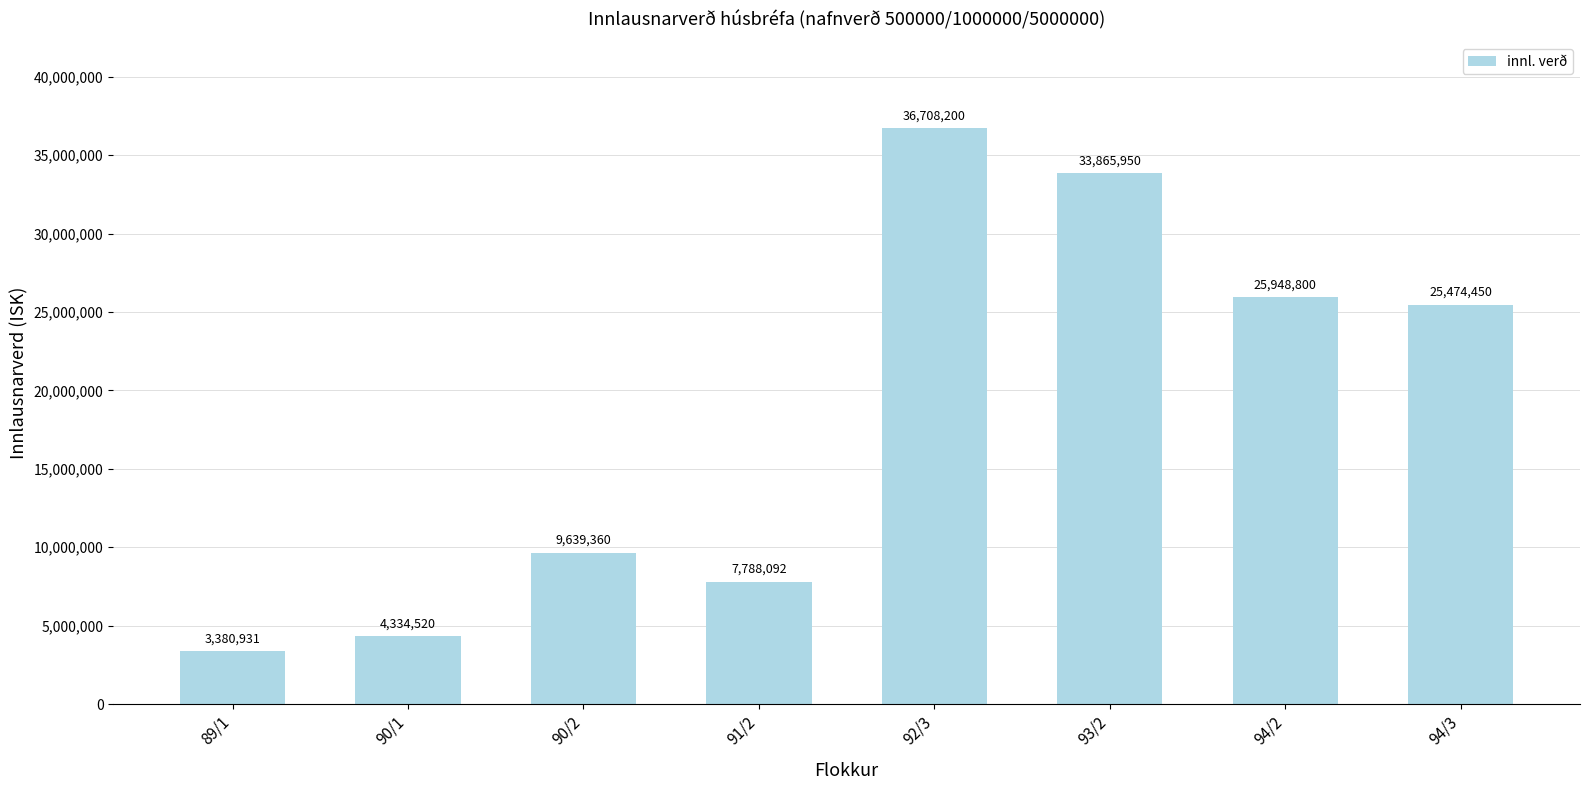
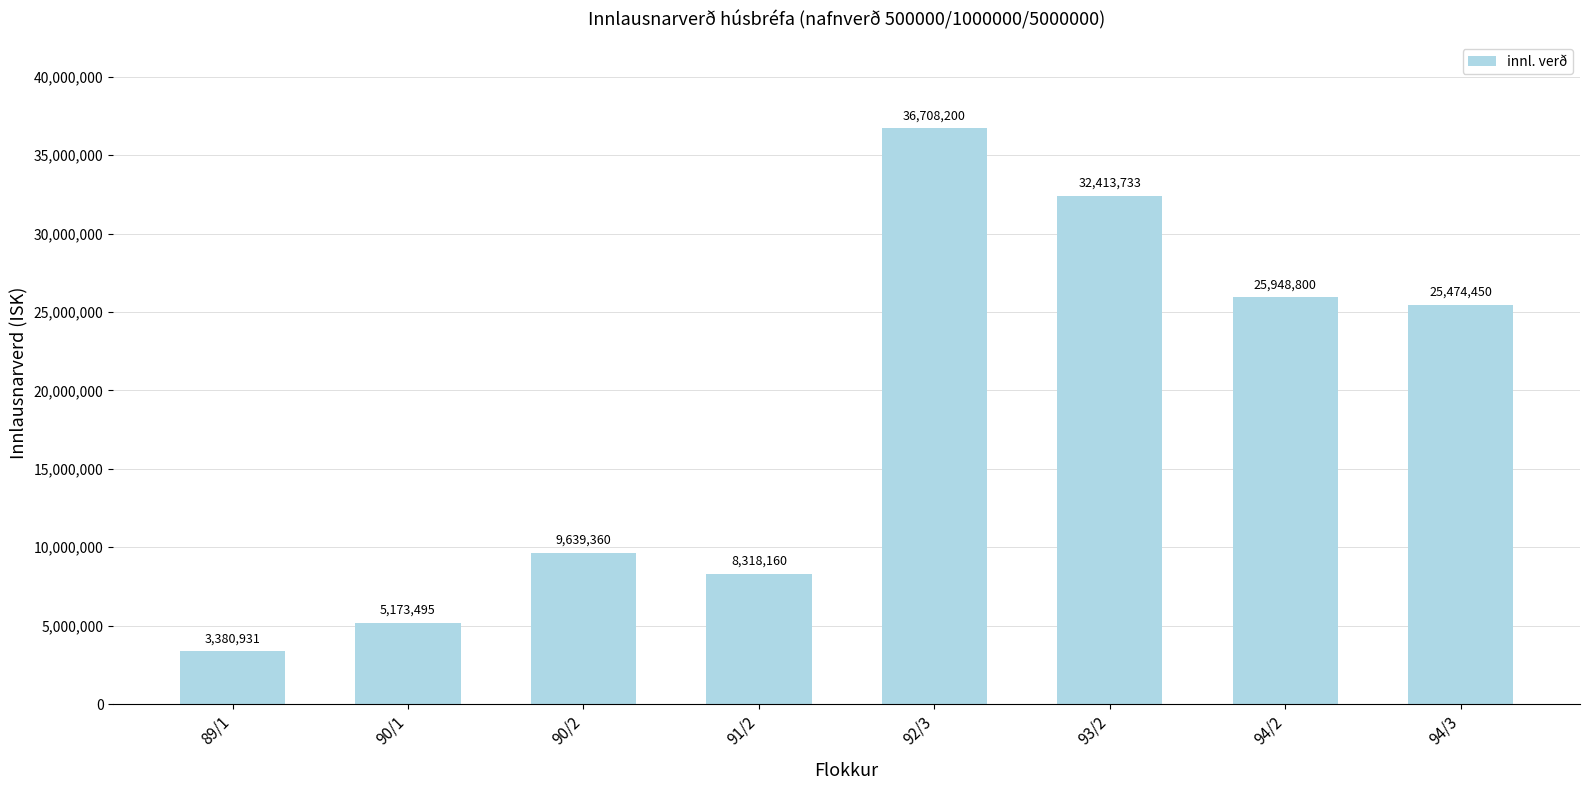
  {
    "89/1": "3,380,931",
-   "90/1": "4,334,520",
+   "90/1": "5,173,495",
    "90/2": "9,639,360",
-   "91/2": "7,788,092",
+   "91/2": "8,318,160",
    "92/3": "36,708,200",
-   "93/2": "33,865,950",
+   "93/2": "32,413,733",
    "94/2": "25,948,800",
    "94/3": "25,474,450"
  }
